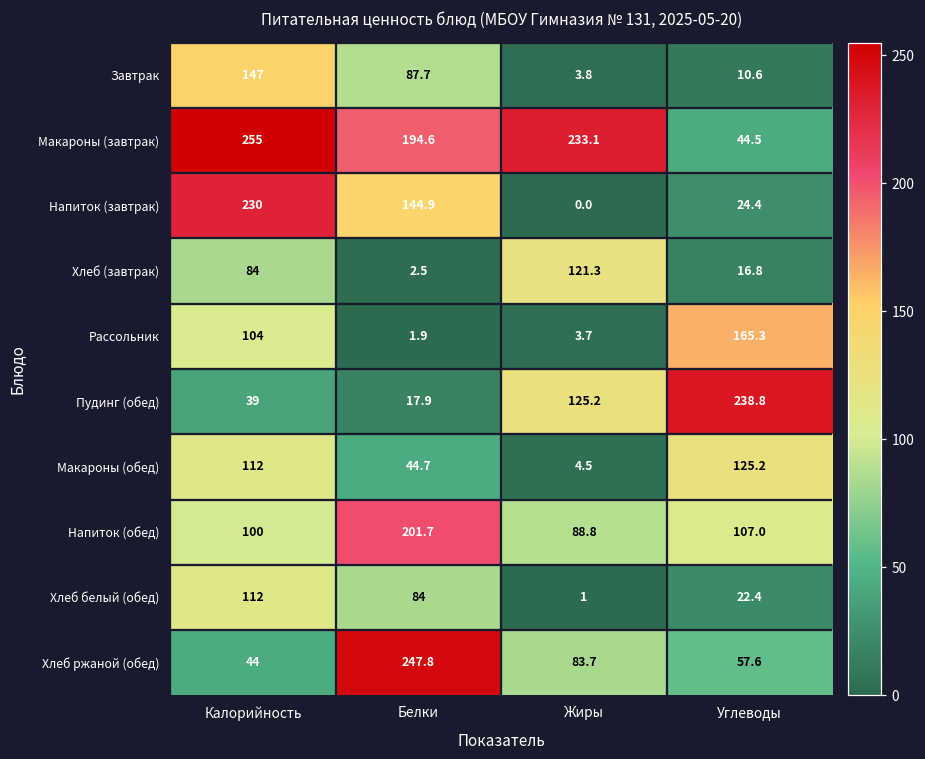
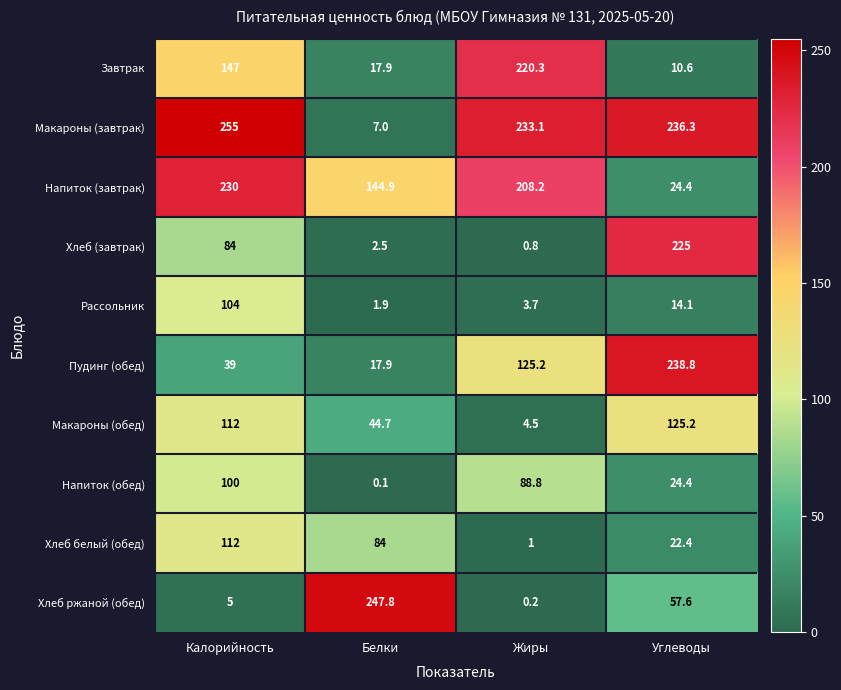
  {
    "Завтрак": {
      "Калорийность": 147,
-     "Белки": 87.7,
-     "Жиры": 3.8,
+     "Белки": 17.9,
+     "Жиры": 220.3,
      "Углеводы": 10.6
    },
    "Макароны (завтрак)": {
      "Калорийность": 255,
-     "Белки": 194.6,
+     "Белки": 7.0,
      "Жиры": 233.1,
-     "Углеводы": 44.5
+     "Углеводы": 236.3
    },
    "Напиток (завтрак)": {
      "Калорийность": 230,
      "Белки": 144.9,
-     "Жиры": 0.0,
+     "Жиры": 208.2,
      "Углеводы": 24.4
    },
    "Хлеб (завтрак)": {
      "Калорийность": 84,
      "Белки": 2.5,
-     "Жиры": 121.3,
-     "Углеводы": 16.8
+     "Жиры": 0.8,
+     "Углеводы": 225
    },
    "Рассольник": {
      "Калорийность": 104,
      "Белки": 1.9,
      "Жиры": 3.7,
-     "Углеводы": 165.3
+     "Углеводы": 14.1
    },
    "Пудинг (обед)": {
      "Калорийность": 39,
      "Белки": 17.9,
      "Жиры": 125.2,
      "Углеводы": 238.8
    },
    "Макароны (обед)": {
      "Калорийность": 112,
      "Белки": 44.7,
      "Жиры": 4.5,
      "Углеводы": 125.2
    },
    "Напиток (обед)": {
      "Калорийность": 100,
-     "Белки": 201.7,
+     "Белки": 0.1,
      "Жиры": 88.8,
-     "Углеводы": 107.0
+     "Углеводы": 24.4
    },
    "Хлеб белый (обед)": {
      "Калорийность": 112,
      "Белки": 84,
      "Жиры": 1,
      "Углеводы": 22.4
    },
    "Хлеб ржаной (обед)": {
-     "Калорийность": 44,
+     "Калорийность": 5,
      "Белки": 247.8,
-     "Жиры": 83.7,
+     "Жиры": 0.2,
      "Углеводы": 57.6
    }
  }
